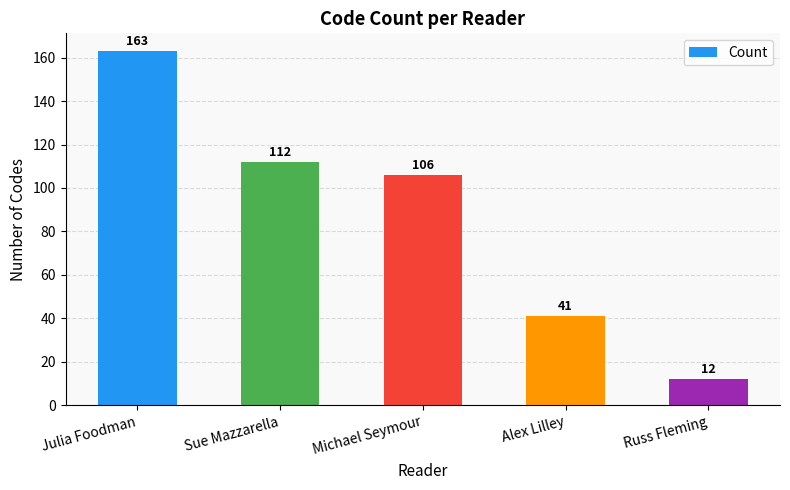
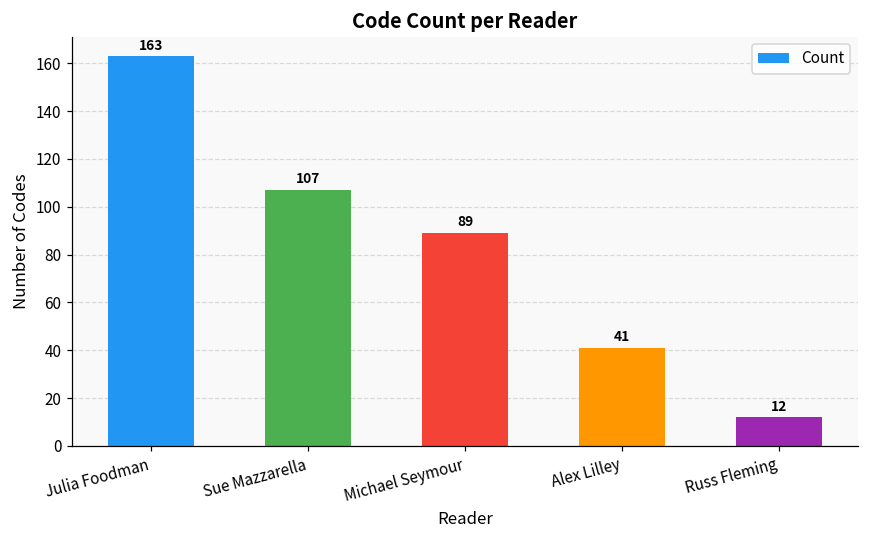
  {
    "Julia Foodman": 163,
-   "Sue Mazzarella": 112,
-   "Michael Seymour": 106,
+   "Sue Mazzarella": 107,
+   "Michael Seymour": 89,
    "Alex Lilley": 41,
    "Russ Fleming": 12
  }
